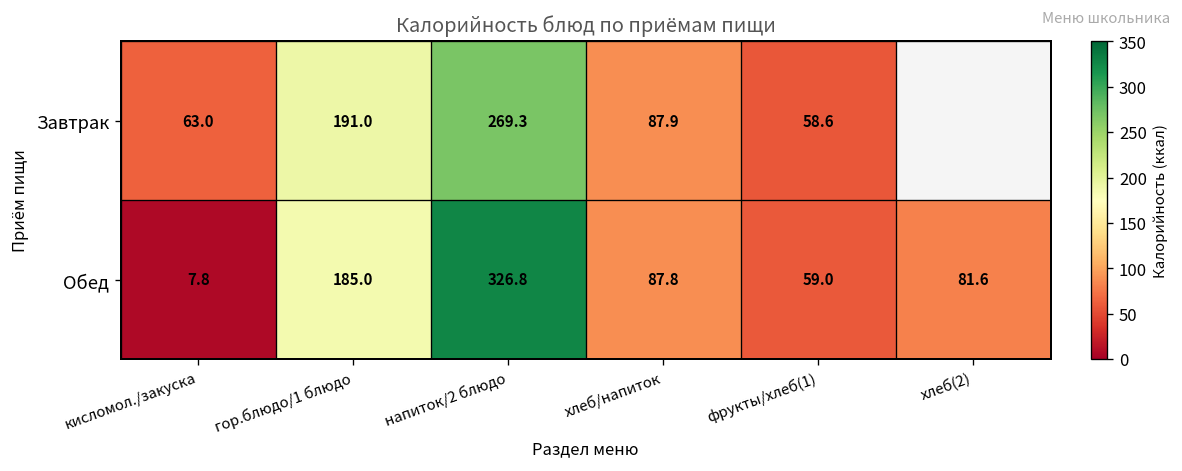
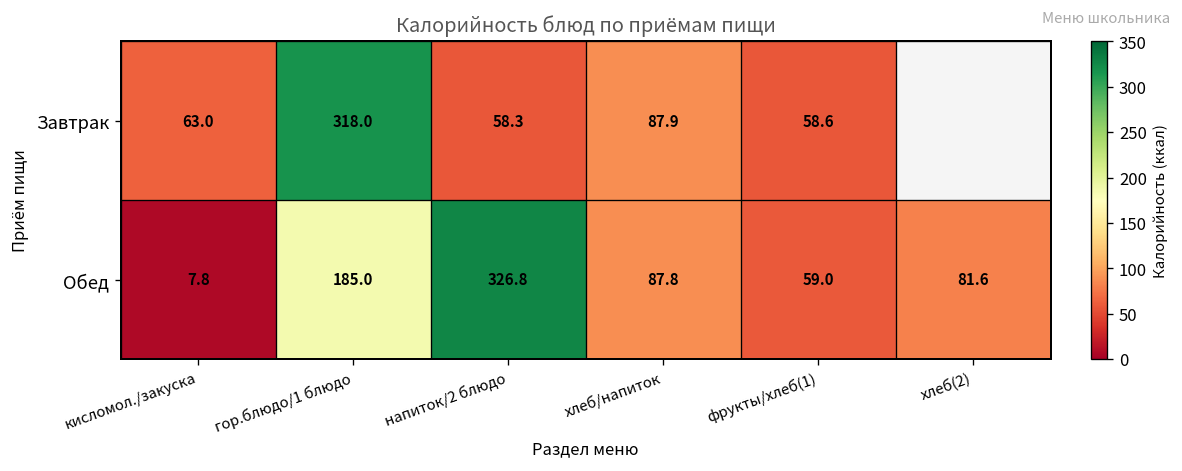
  {
    "Завтрак": {
      "кисломол./закуска": 63.0,
-     "гор.блюдо/1 блюдо": 191.0,
-     "напиток/2 блюдо": 269.3,
+     "гор.блюдо/1 блюдо": 318.0,
+     "напиток/2 блюдо": 58.3,
      "хлеб/напиток": 87.9,
      "фрукты/хлеб(1)": 58.6
    },
    "Обед": {
      "кисломол./закуска": 7.8,
      "гор.блюдо/1 блюдо": 185.0,
      "напиток/2 блюдо": 326.8,
      "хлеб/напиток": 87.8,
      "фрукты/хлеб(1)": 59.0,
      "хлеб(2)": 81.6
    }
  }
